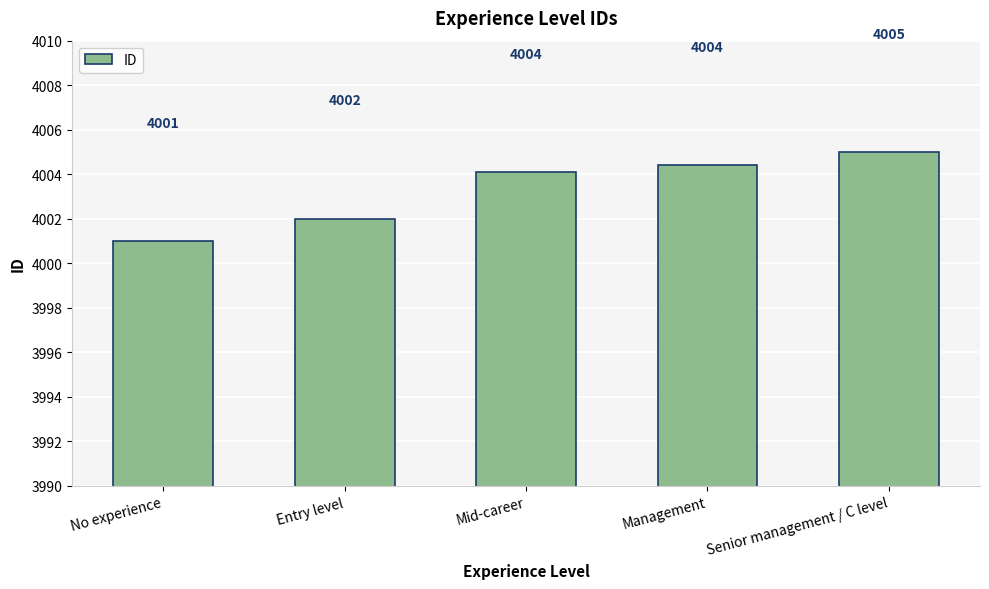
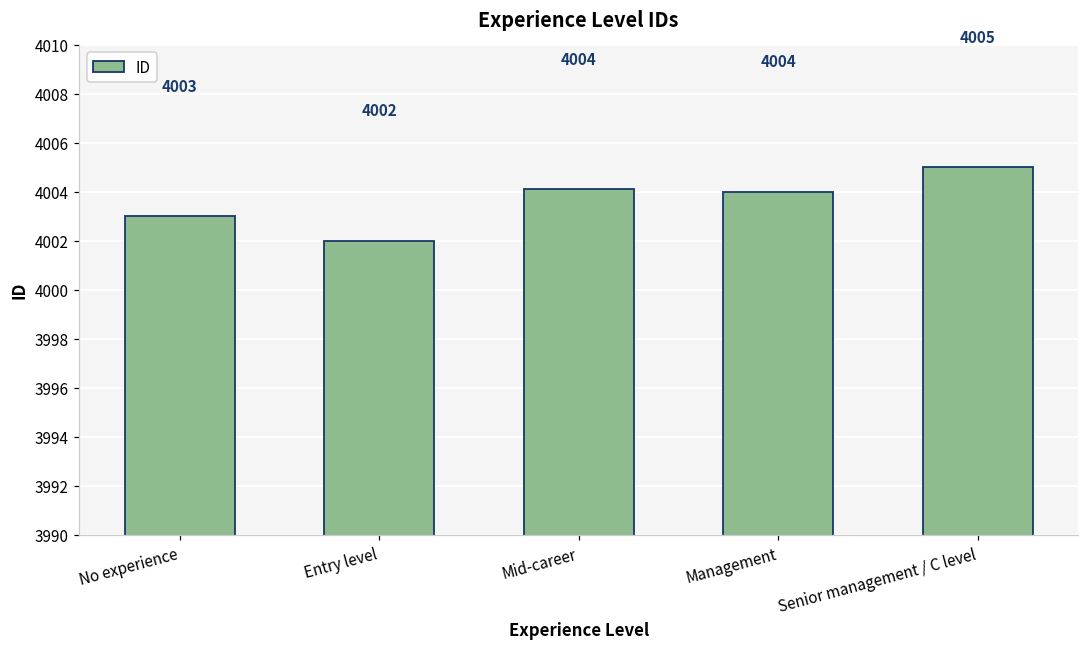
  {
-   "No experience": 4001,
-   "Management": 4004.4
+   "No experience": 4003,
+   "Management": 4004.0
  }
